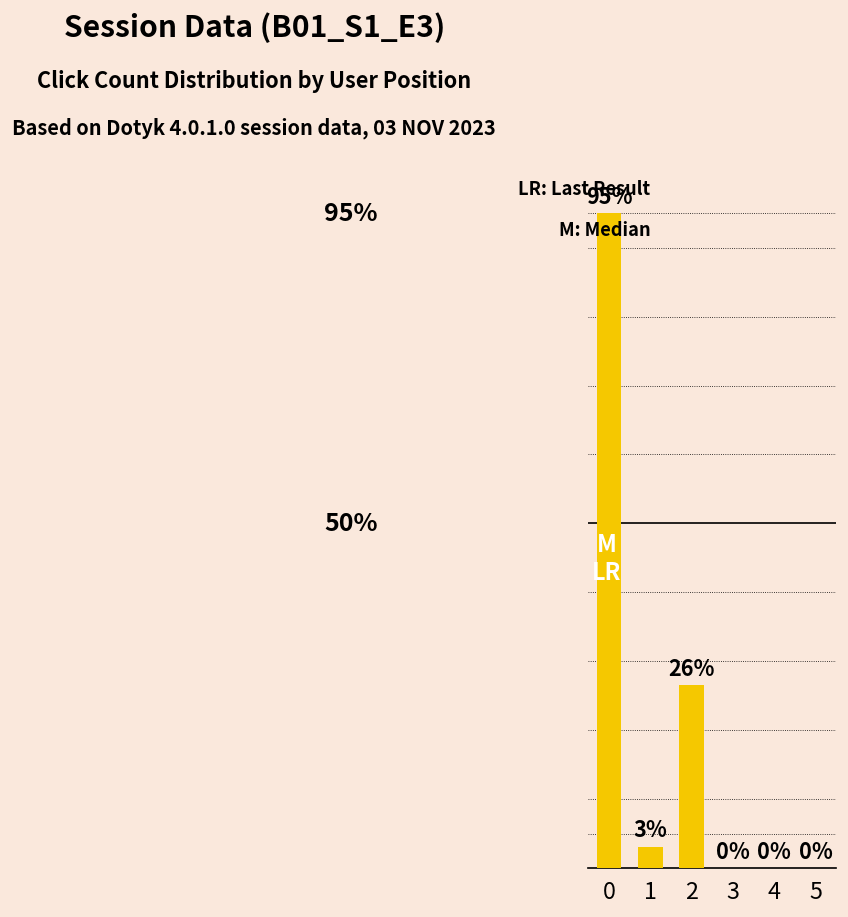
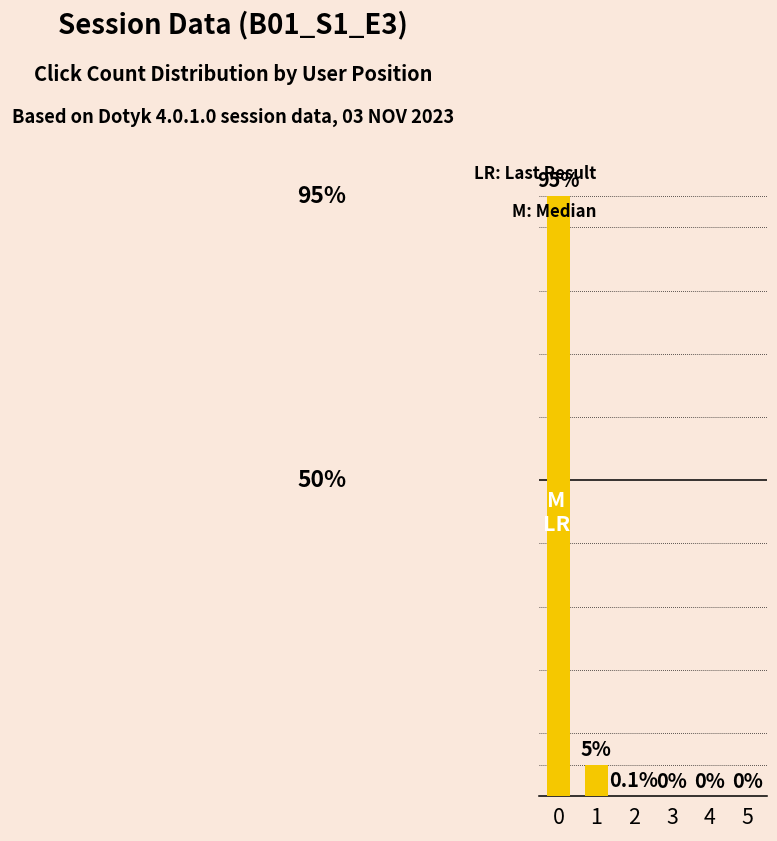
  {
-   "1": "3%",
-   "2": "26%",
+   "1": "5%",
+   "2": "0.1%",
    "3": "0%",
    "4": "0%",
    "5": "0%"
  }
